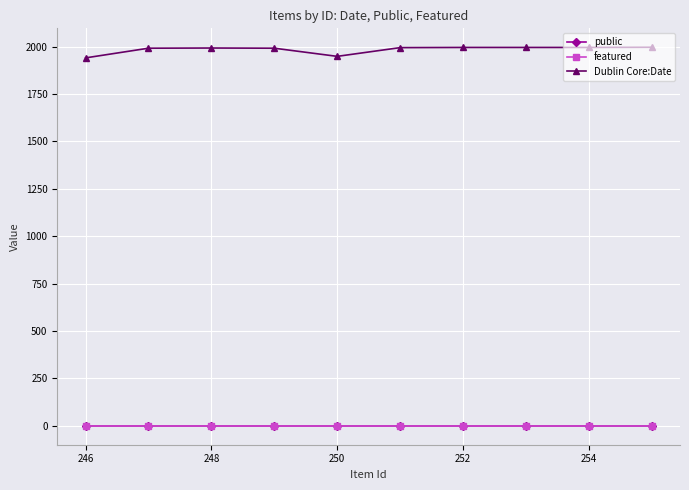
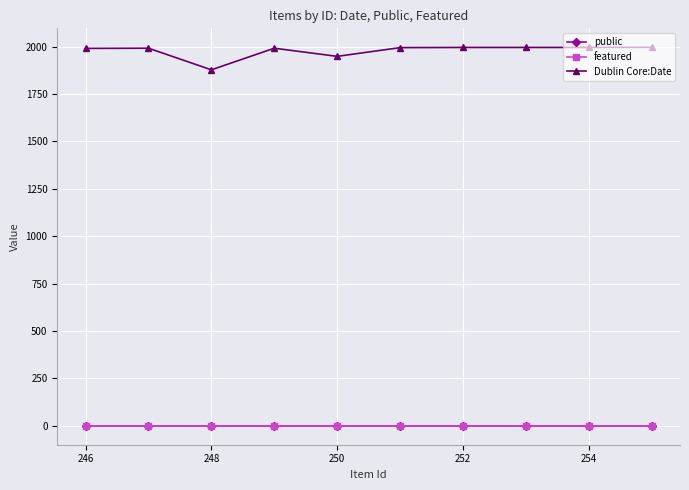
  {
    "featured": {
      "246": 0,
      "248": 0,
      "250": 0,
      "252": 0,
      "254": 0
    },
    "Dublin Core:Date": {
-     "246": 1940,
-     "248": 1990,
+     "246": 1990,
+     "248": 1880,
      "250": 1950,
      "252": 2000
    }
  }
